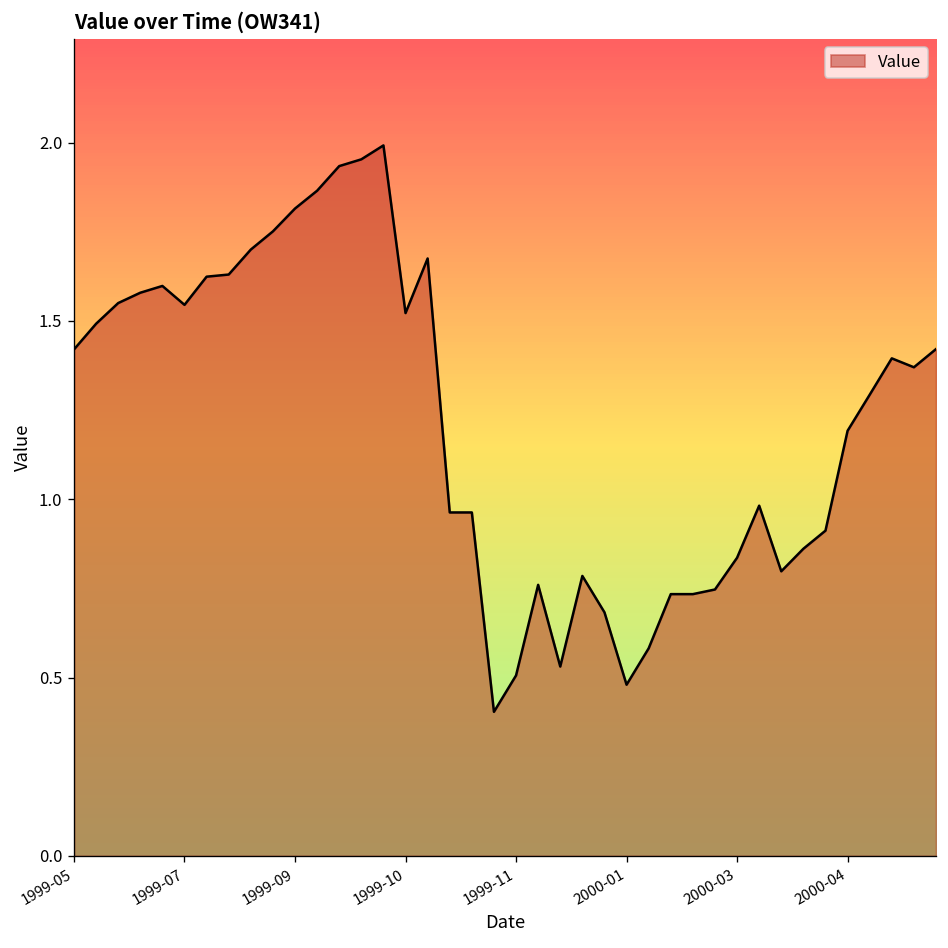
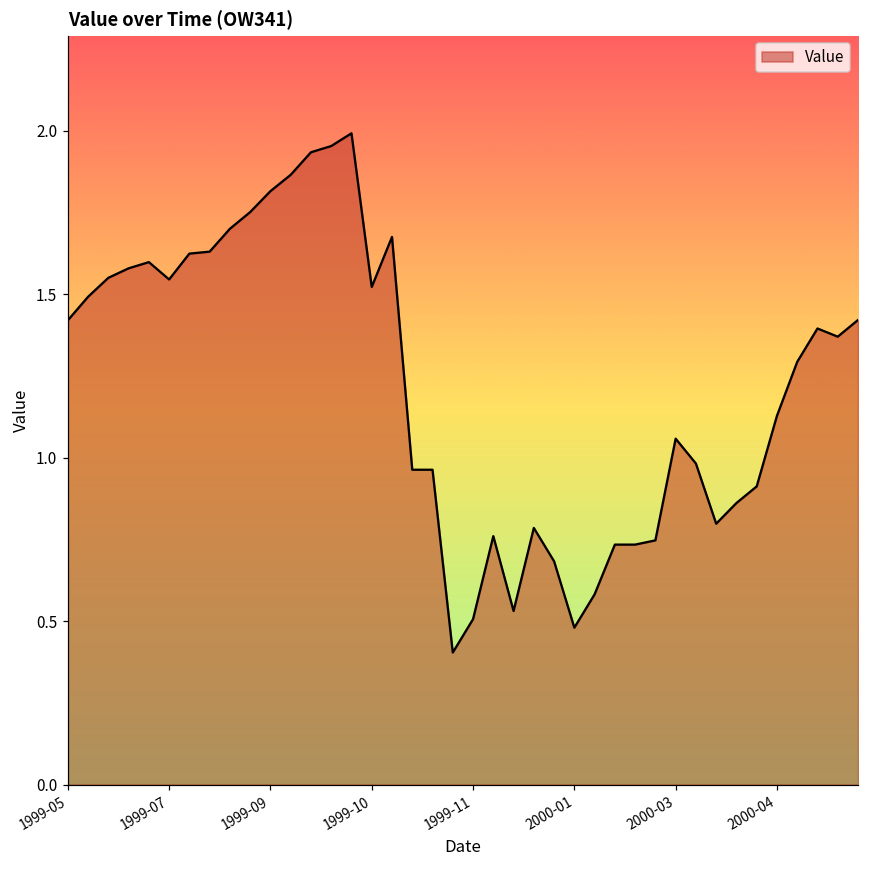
  {
    "1999-05": 1.42,
    "1999-07": 1.55,
    "1999-09": 1.82,
    "1999-10": 1.52,
    "1999-11": 0.51,
    "2000-01": 0.48,
-   "2000-03": 0.84,
-   "2000-04": 1.19
+   "2000-03": 1.06,
+   "2000-04": 1.13
  }
